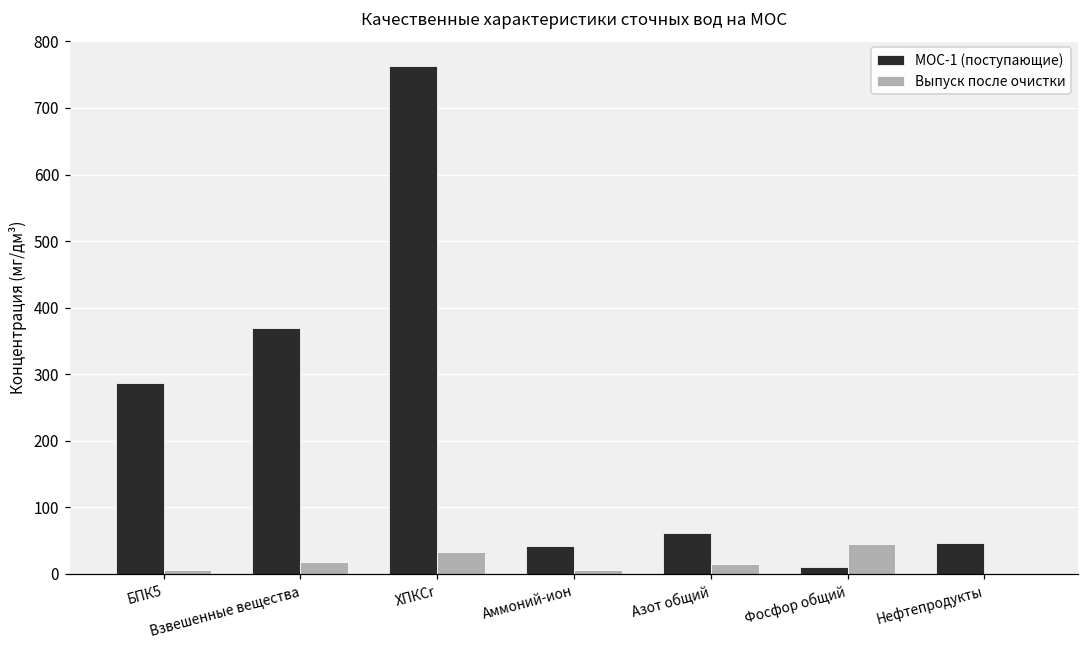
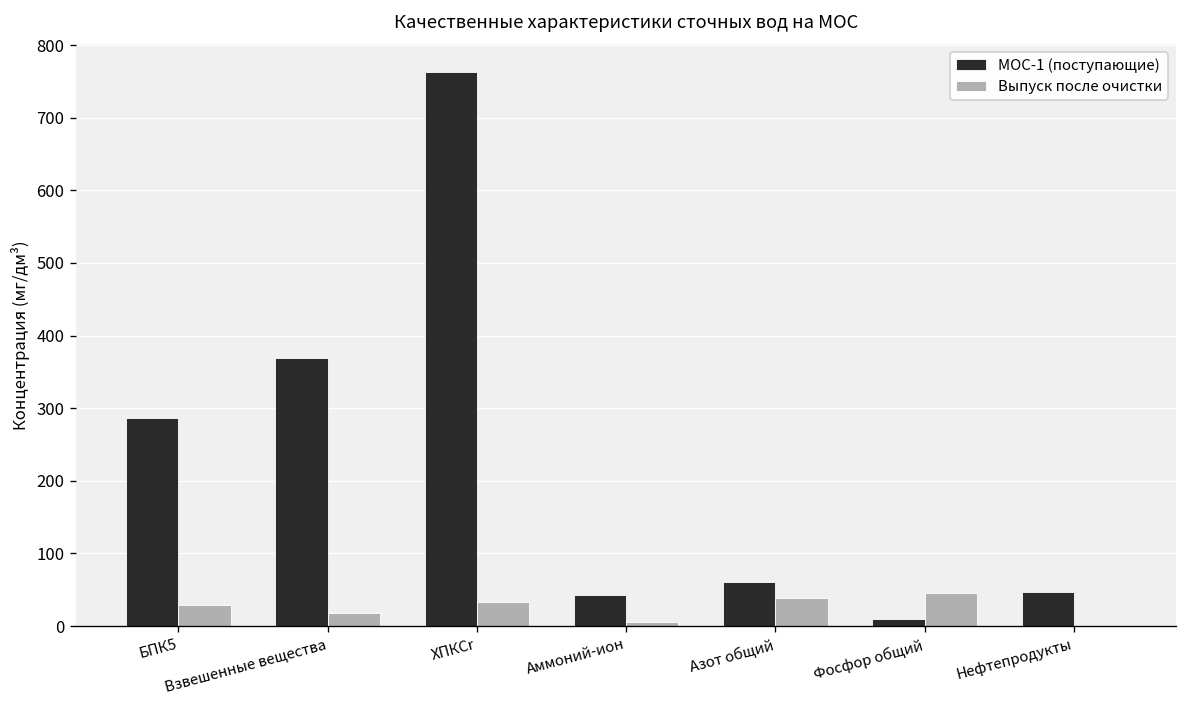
  {
    "МОС-1 (поступающие)": {
      "БПК5": 290,
      "Взвешенные вещества": 370,
      "ХПКCr": 760,
      "Аммоний-ион": 40,
      "Азот общий": 60,
      "Фосфор общий": 10,
      "Нефтепродукты": 50
    },
    "Выпуск после очистки": {
-     "БПК5": 10,
+     "БПК5": 30,
      "Взвешенные вещества": 20,
      "ХПКCr": 30,
      "Аммоний-ион": 10,
-     "Азот общий": 10,
+     "Азот общий": 40,
      "Фосфор общий": 40
    }
  }
